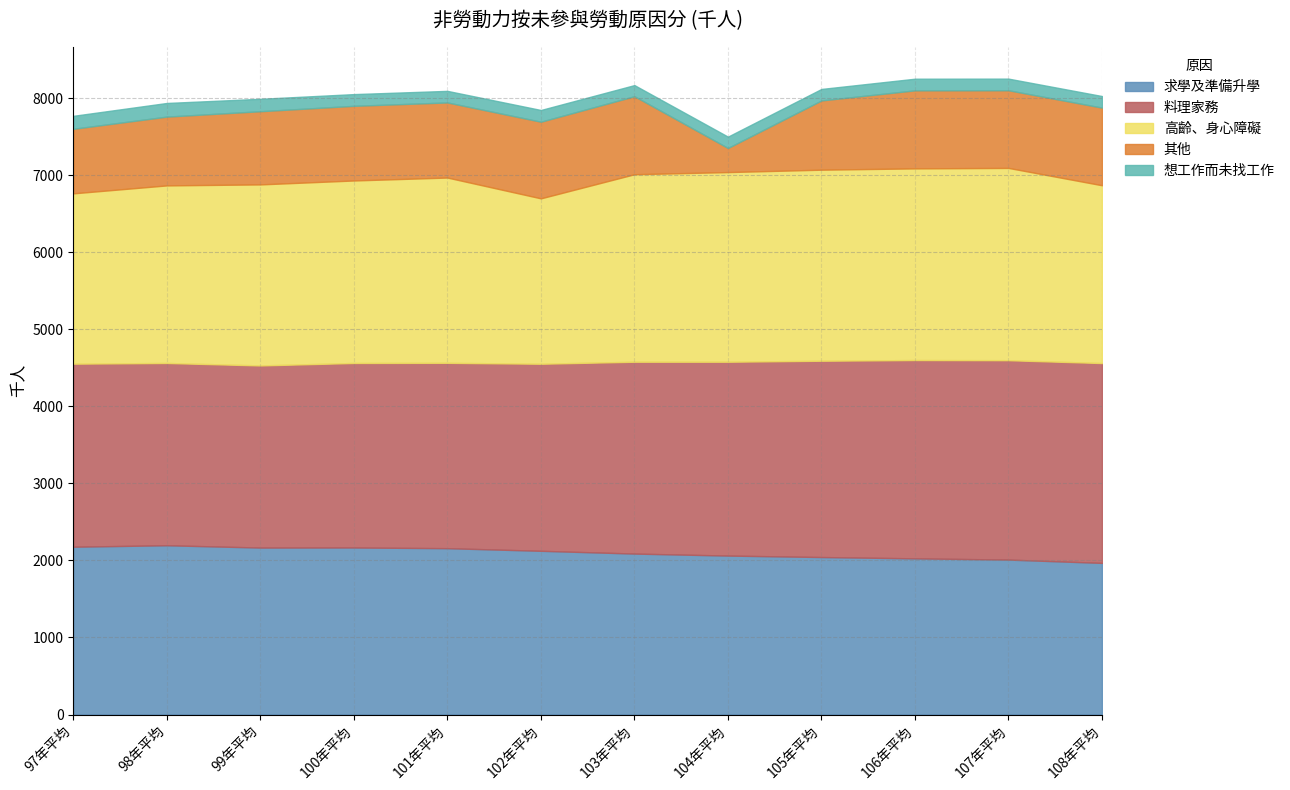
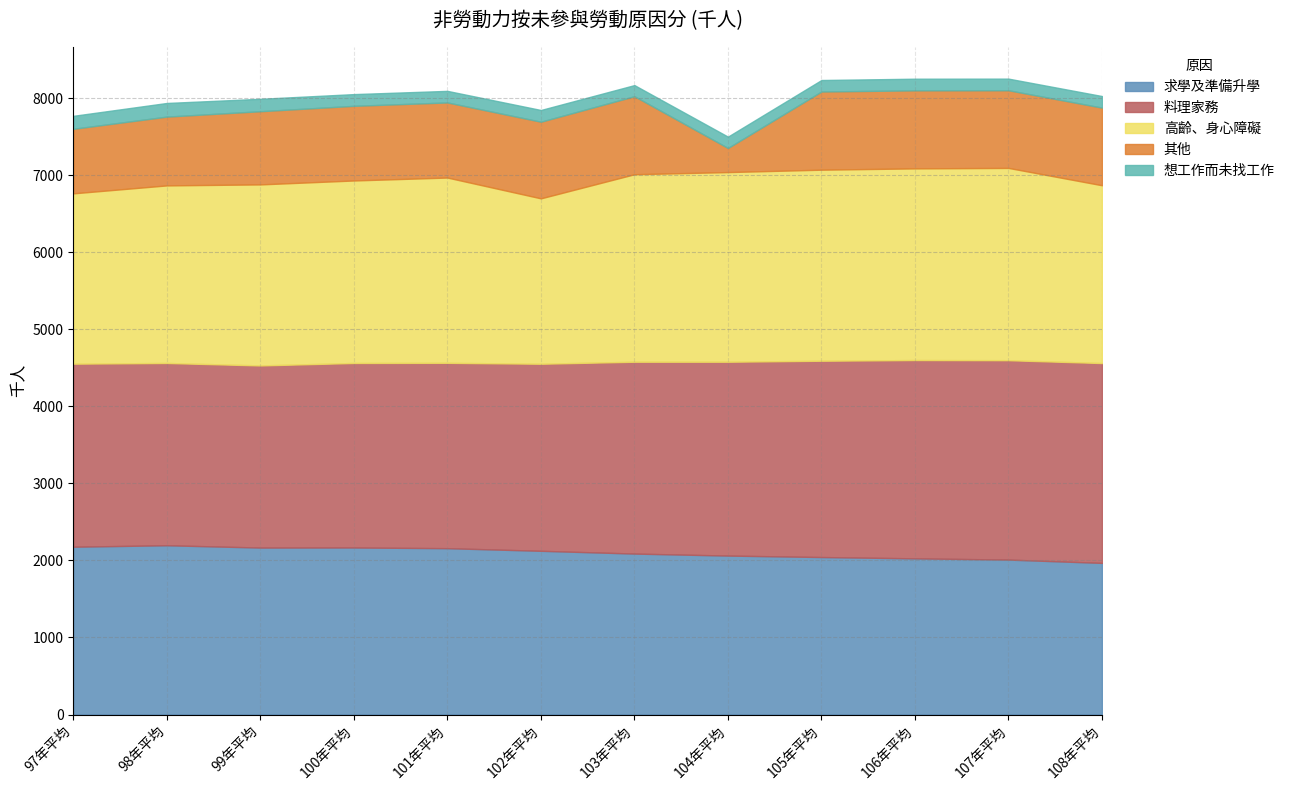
  {
    "料理家務": {
      "97年平均": 2400,
      "98年平均": 2400,
      "99年平均": 2400,
      "100年平均": 2400,
      "101年平均": 2400,
      "102年平均": 2400,
      "103年平均": 2500,
      "104年平均": 2500,
      "105年平均": 2500,
      "106年平均": 2600,
      "107年平均": 2600,
      "108年平均": 2600
    },
    "高齡、身心障礙": {
      "97年平均": 2200,
      "98年平均": 2300,
      "99年平均": 2400,
      "100年平均": 2400,
      "101年平均": 2400,
      "102年平均": 2100,
      "103年平均": 2400,
      "104年平均": 2500,
      "105年平均": 2500,
      "106年平均": 2500,
      "107年平均": 2500,
      "108年平均": 2300
    },
    "其他": {
      "97年平均": 800,
      "98年平均": 900,
      "99年平均": 1000,
      "100年平均": 1000,
      "101年平均": 1000,
      "102年平均": 1000,
      "103年平均": 1000,
      "104年平均": 300,
-     "105年平均": 900,
+     "105年平均": 1000,
      "106年平均": 1000,
      "107年平均": 1000,
      "108年平均": 1000
    }
  }
